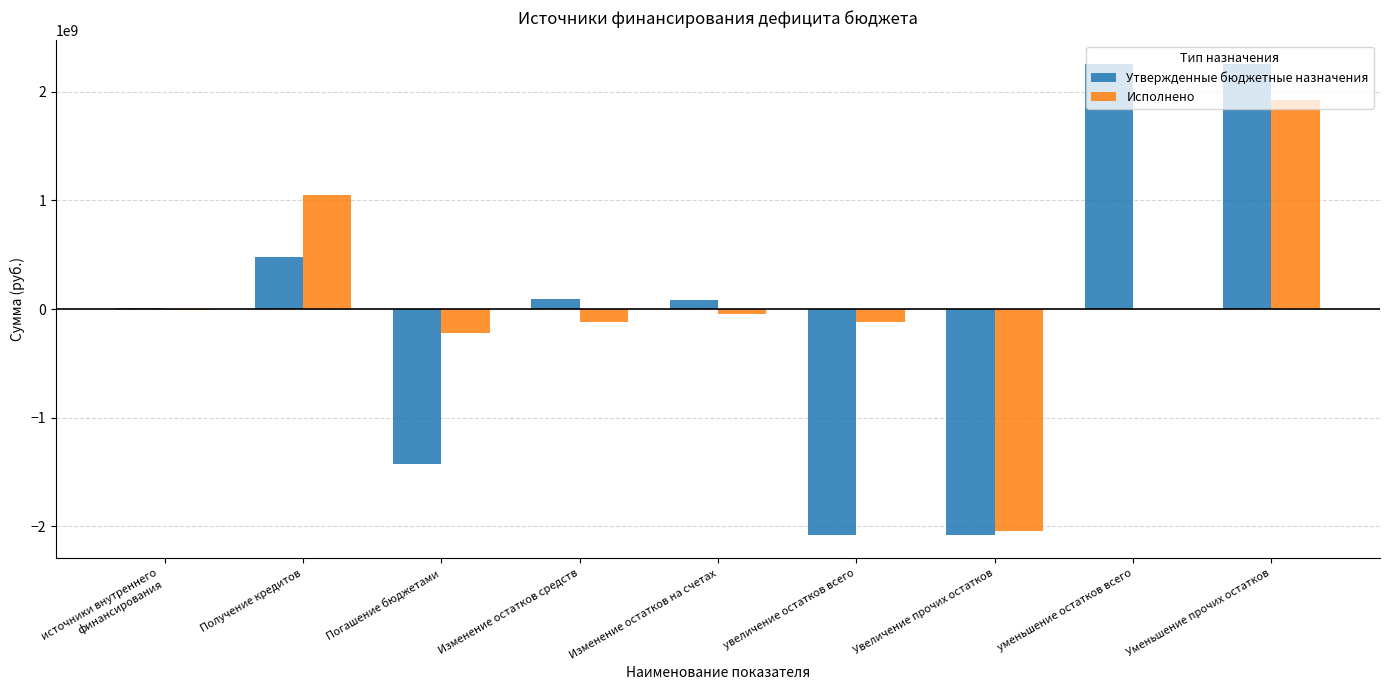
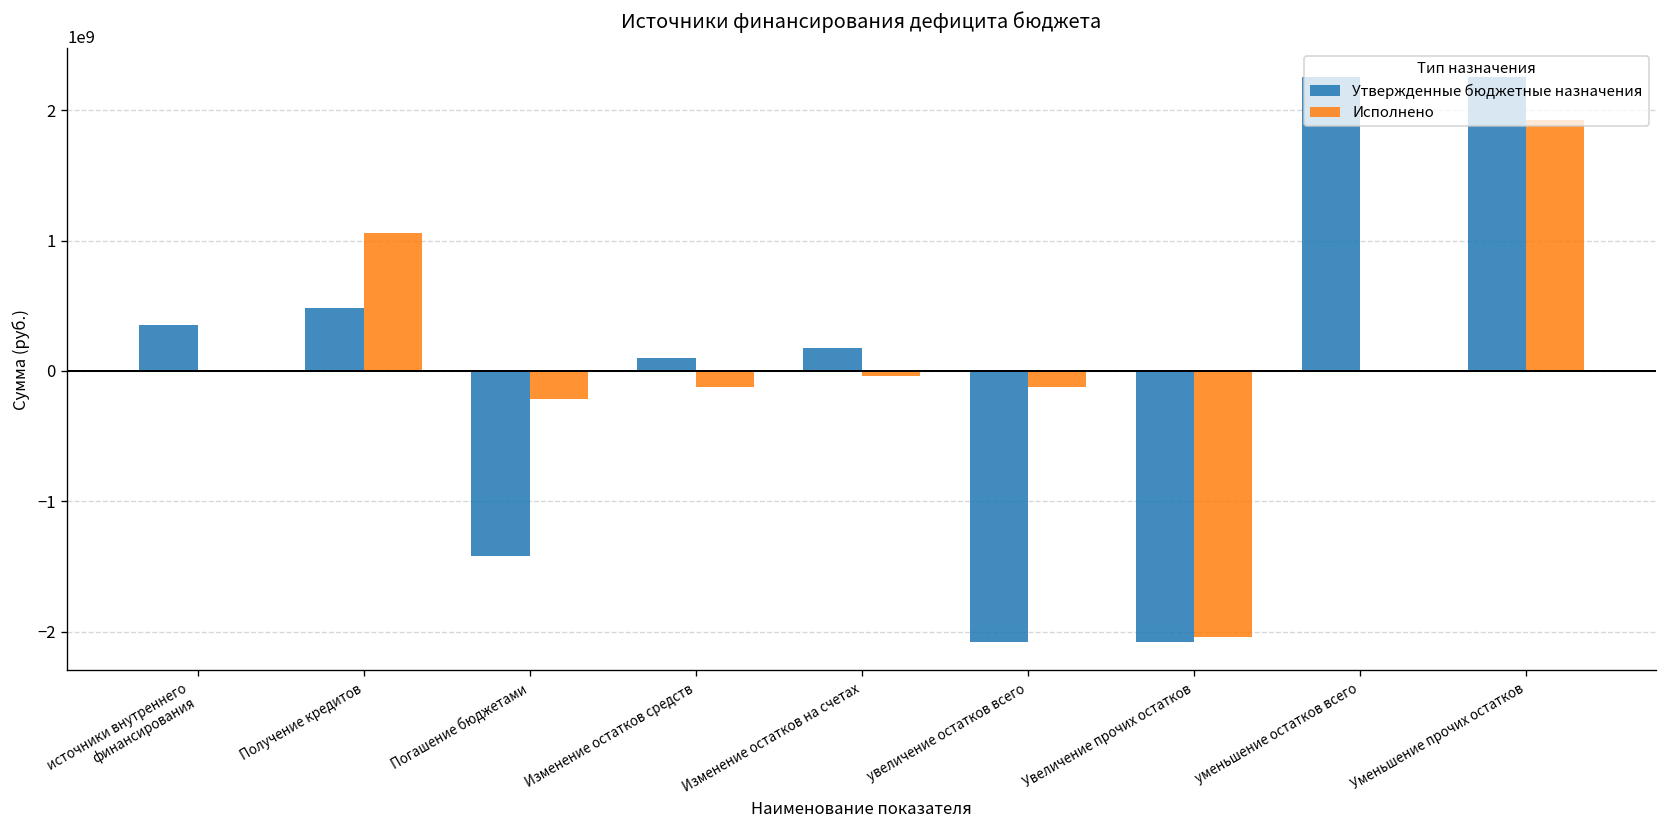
  {
    "Утвержденные бюджетные назначения": {
-     "источники внутреннего финансирования": 10000000,
+     "источники внутреннего финансирования": 350000000,
      "Получение кредитов": 480000000,
      "Погашение бюджетами": -1420000000,
      "Изменение остатков средств": 100000000,
-     "Изменение остатков на счетах": 80000000,
+     "Изменение остатков на счетах": 180000000,
      "увеличение остатков всего": -2080000000,
      "Увеличение прочих остатков": -2080000000
    },
    "Исполнено": {
      "Получение кредитов": 1050000000,
      "Погашение бюджетами": -220000000,
      "Изменение остатков средств": -120000000,
      "Изменение остатков на счетах": -40000000,
      "увеличение остатков всего": -120000000,
      "Увеличение прочих остатков": -2040000000,
      "уменьшение остатков всего": 0
    }
  }
